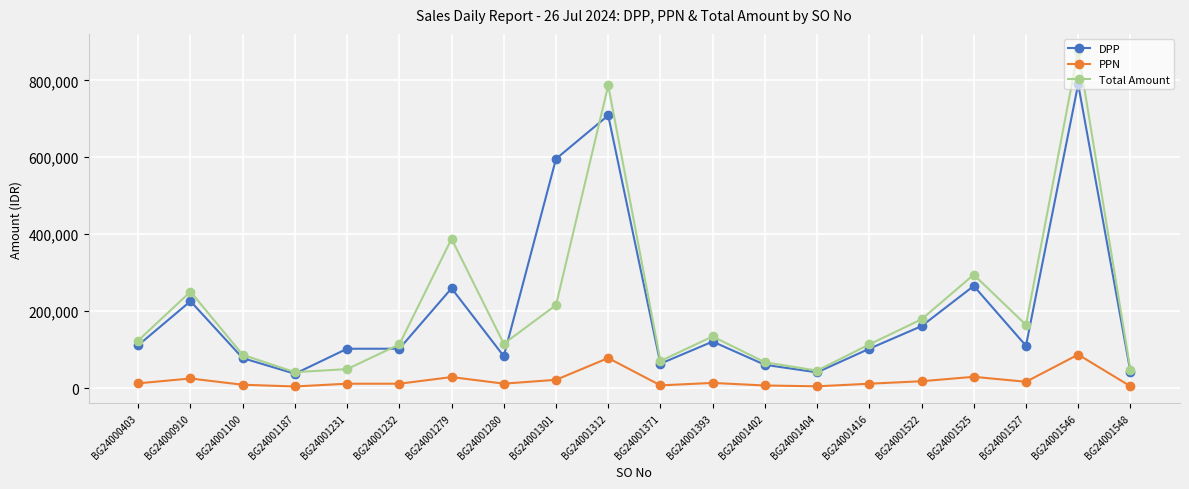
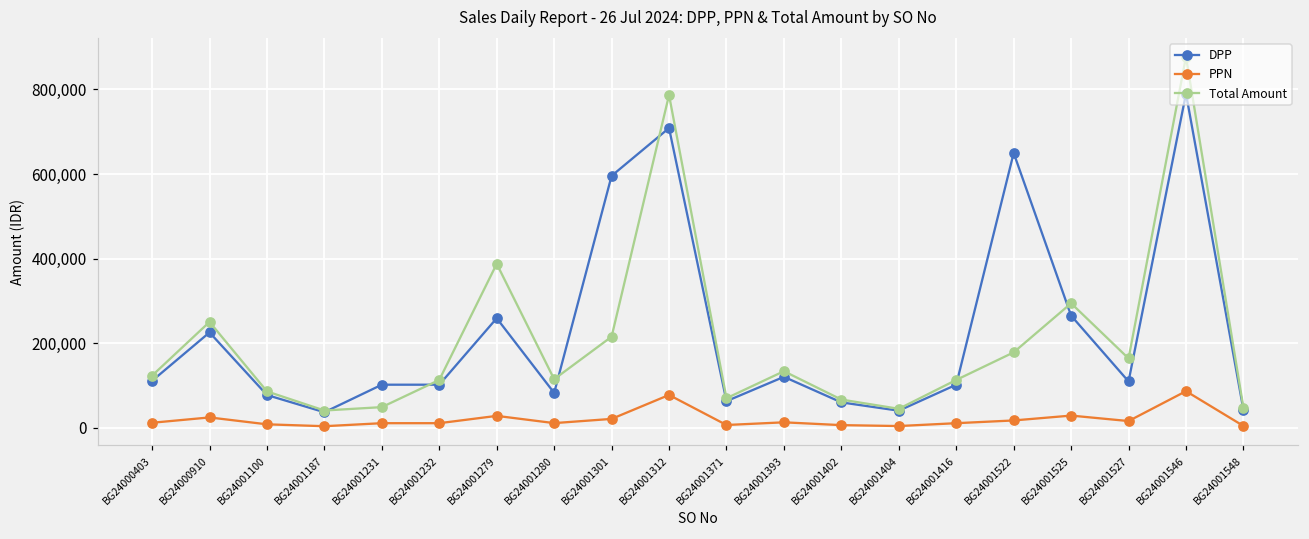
  {
    "DPP": {
      "BG24000403": "110,000",
      "BG24000910": "230,000",
      "BG24001100": "80,000",
      "BG24001231": "100,000",
      "BG24001232": "100,000",
      "BG24001279": "260,000",
      "BG24001280": "80,000",
      "BG24001301": "600,000",
      "BG24001312": "710,000",
      "BG24001371": "60,000",
      "BG24001393": "120,000",
      "BG24001416": "100,000",
-     "BG24001522": "160,000",
+     "BG24001522": "650,000",
      "BG24001525": "270,000",
      "BG24001527": "110,000"
    },
    "PPN": {
      "BG24000403": "10,000",
      "BG24000910": "20,000",
      "BG24001100": "10,000",
      "BG24001187": "0",
      "BG24001231": "10,000",
      "BG24001232": "10,000",
      "BG24001279": "30,000",
      "BG24001280": "10,000",
      "BG24001301": "20,000",
      "BG24001312": "80,000",
      "BG24001371": "10,000",
      "BG24001393": "10,000",
      "BG24001402": "10,000",
      "BG24001404": "0",
      "BG24001416": "10,000",
      "BG24001522": "20,000",
      "BG24001525": "30,000",
      "BG24001527": "20,000",
      "BG24001546": "90,000",
      "BG24001548": "0"
    },
    "Total Amount": {
      "BG24000403": "120,000",
      "BG24000910": "250,000",
      "BG24001100": "90,000",
      "BG24001231": "50,000",
      "BG24001232": "110,000",
      "BG24001279": "390,000",
      "BG24001280": "120,000",
      "BG24001301": "220,000",
      "BG24001312": "790,000",
      "BG24001371": "70,000",
      "BG24001393": "130,000",
      "BG24001416": "110,000",
      "BG24001522": "180,000",
      "BG24001525": "290,000",
      "BG24001527": "160,000"
    }
  }
